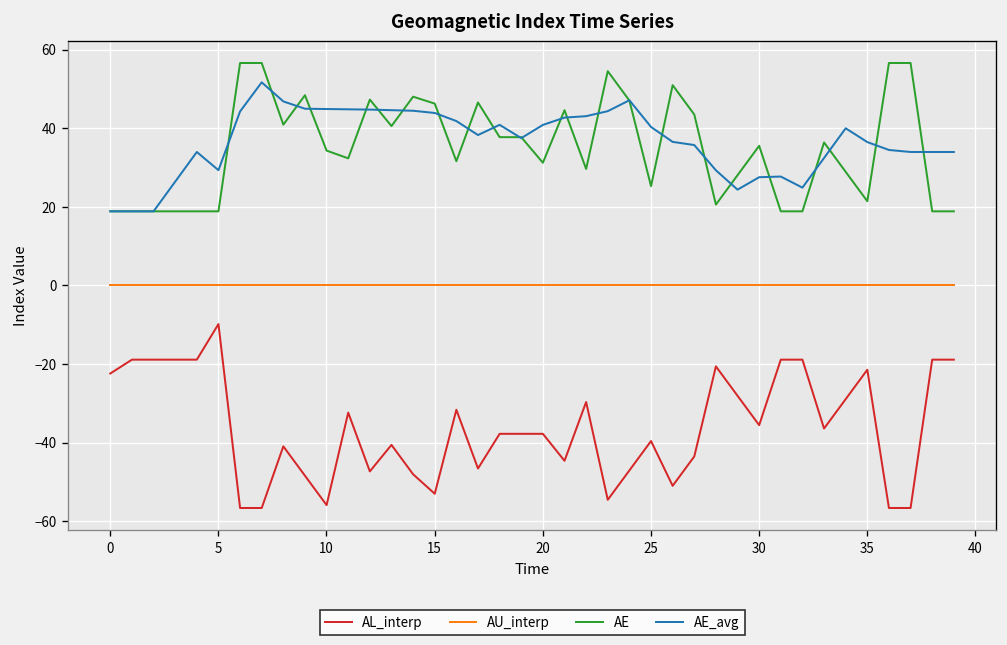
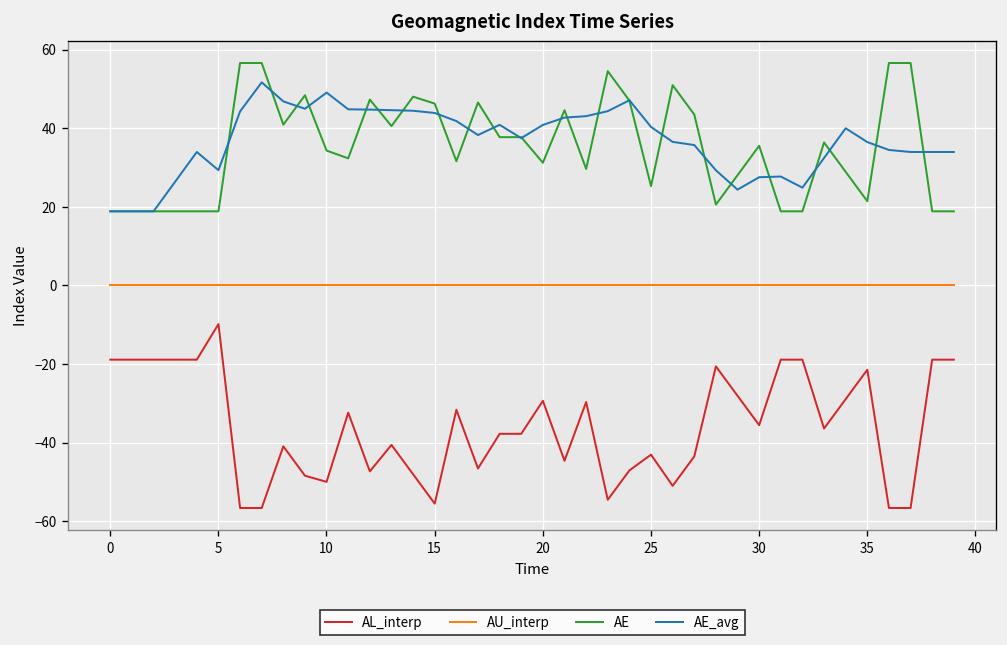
  {
    "AL_interp": {
-     "0": -22,
+     "0": -19,
      "5": -10,
-     "10": -56,
-     "15": -53,
-     "20": -38,
-     "25": -40
+     "10": -50,
+     "15": -56,
+     "20": -29,
+     "25": -43
    },
    "AU_interp": {
      "0": 0,
      "5": 0,
      "10": 0,
      "15": 0,
      "20": 0,
      "25": 0
    },
    "AE": {
      "5": 19,
      "10": 34,
      "15": 46,
      "20": 31,
      "25": 25
    },
    "AE_avg": {
      "5": 29,
-     "10": 45,
+     "10": 49,
      "15": 44,
      "20": 41,
      "25": 40
    }
  }
